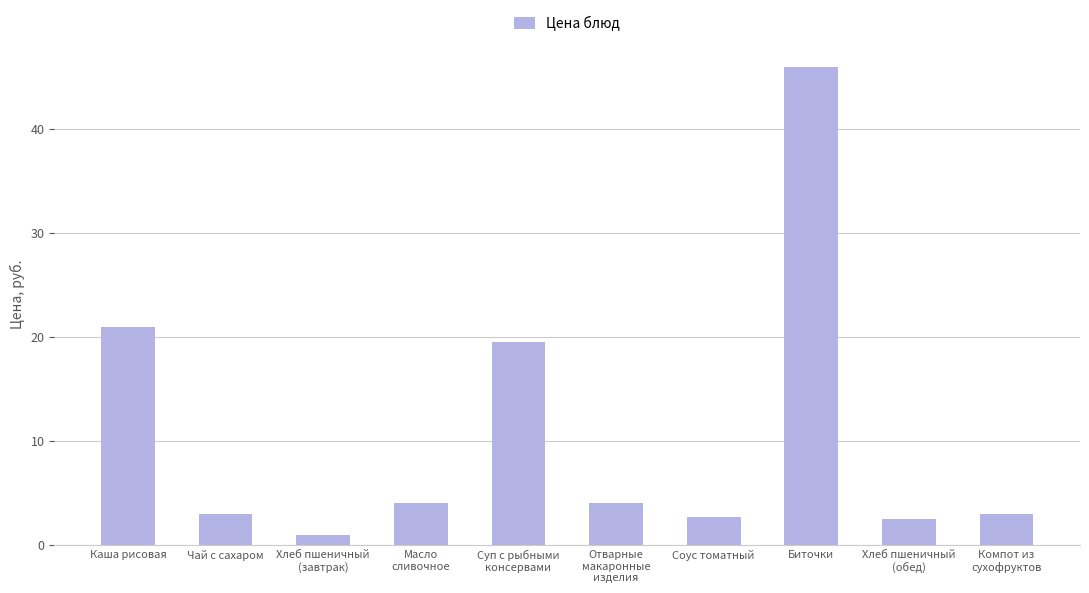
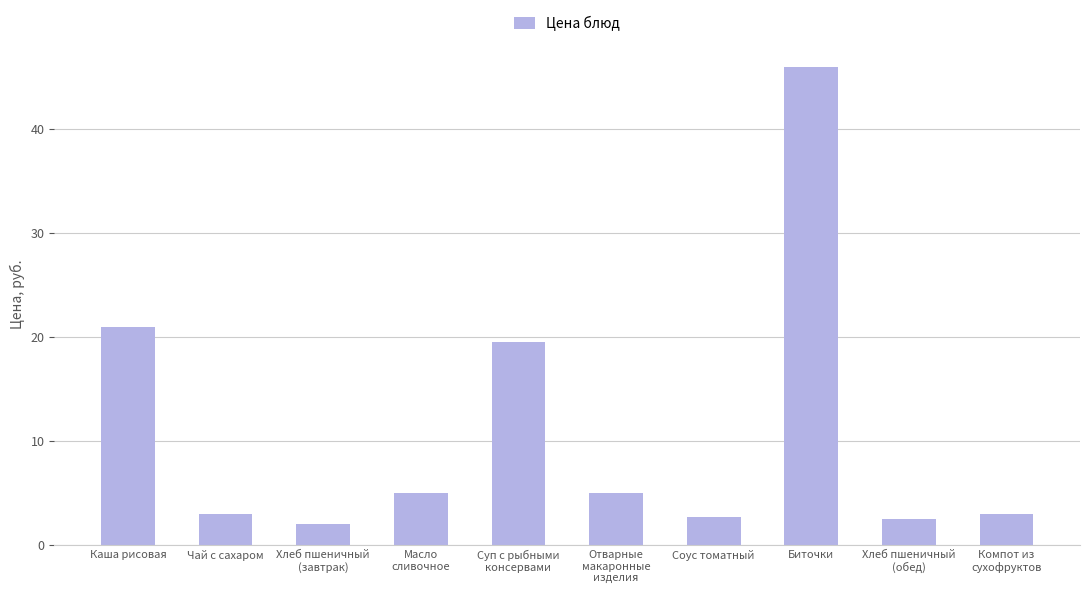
  {
    "Каша рисовая": 21,
    "Чай с сахаром": 3,
-   "Хлеб пшеничный (завтрак)": 1,
-   "Масло сливочное": 4,
+   "Хлеб пшеничный (завтрак)": 2,
+   "Масло сливочное": 5,
    "Суп с рыбными консервами": 19.5,
-   "Отварные макаронные изделия": 4,
+   "Отварные макаронные изделия": 5,
    "Соус томатный": 2.7,
    "Биточки": 46,
    "Хлеб пшеничный (обед)": 2.5,
    "Компот из сухофруктов": 3
  }
